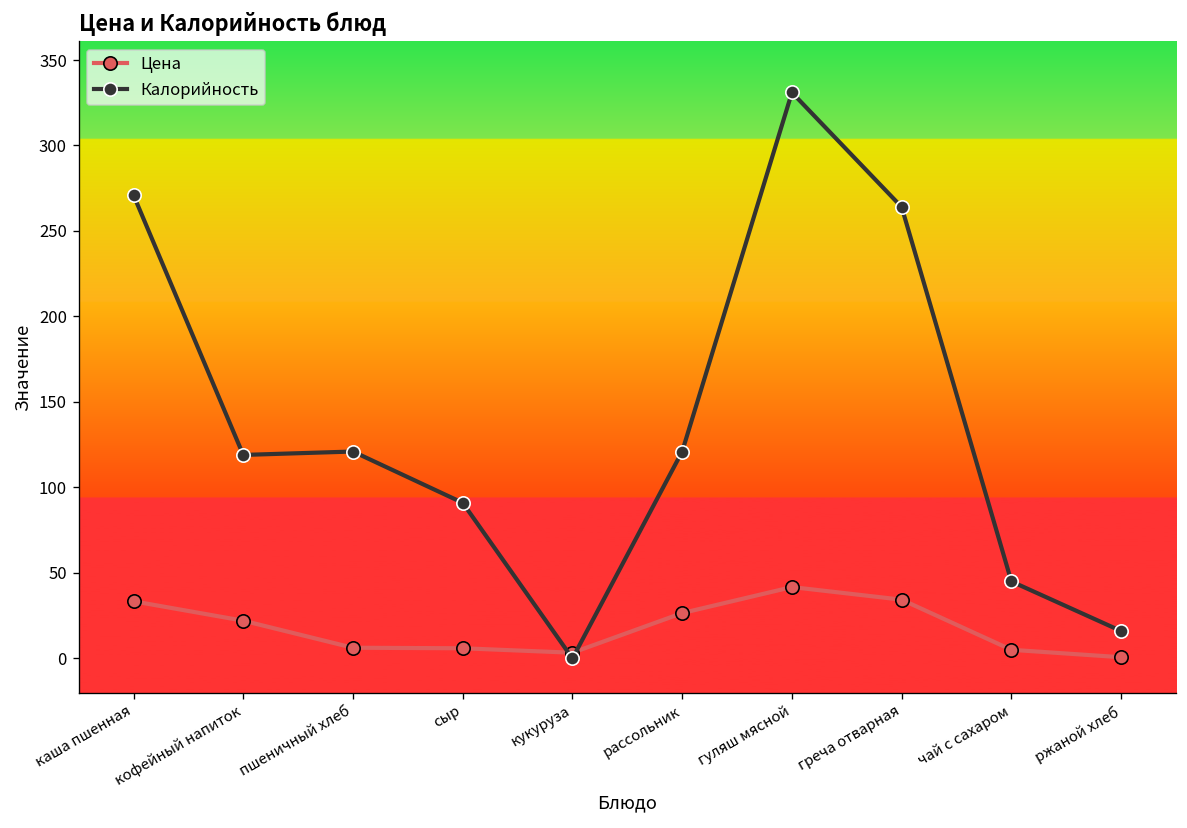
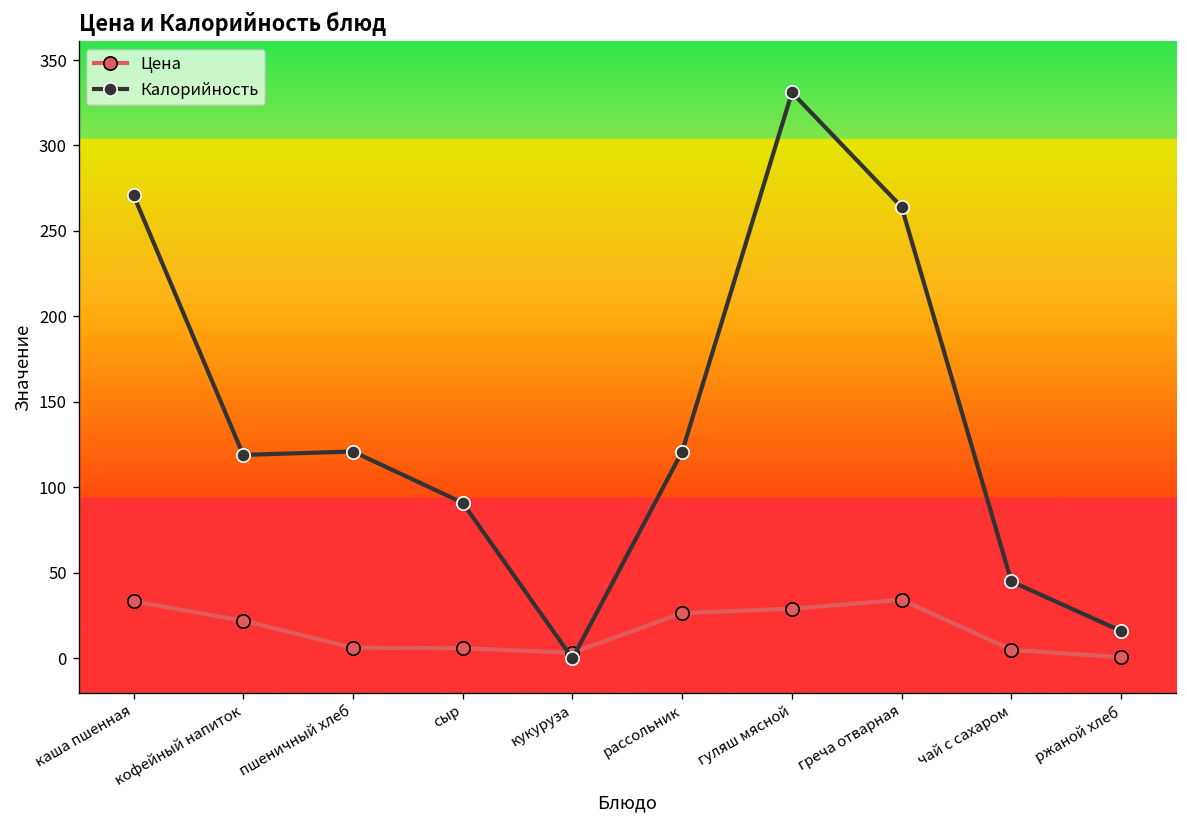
  {
    "Цена": {
      "каша пшенная": 33,
      "кофейный напиток": 22,
      "пшеничный хлеб": 6,
      "сыр": 6,
      "кукуруза": 3,
      "рассольник": 27,
-     "гуляш мясной": 42,
+     "гуляш мясной": 29,
      "греча отварная": 34,
      "чай с сахаром": 5,
      "ржаной хлеб": 1
    },
    "Калорийность": {
      "каша пшенная": 271,
      "кофейный напиток": 119,
      "пшеничный хлеб": 121,
      "сыр": 91,
      "кукуруза": 0,
      "рассольник": 121,
      "гуляш мясной": 331,
      "греча отварная": 264,
      "чай с сахаром": 45,
      "ржаной хлеб": 16
    }
  }
